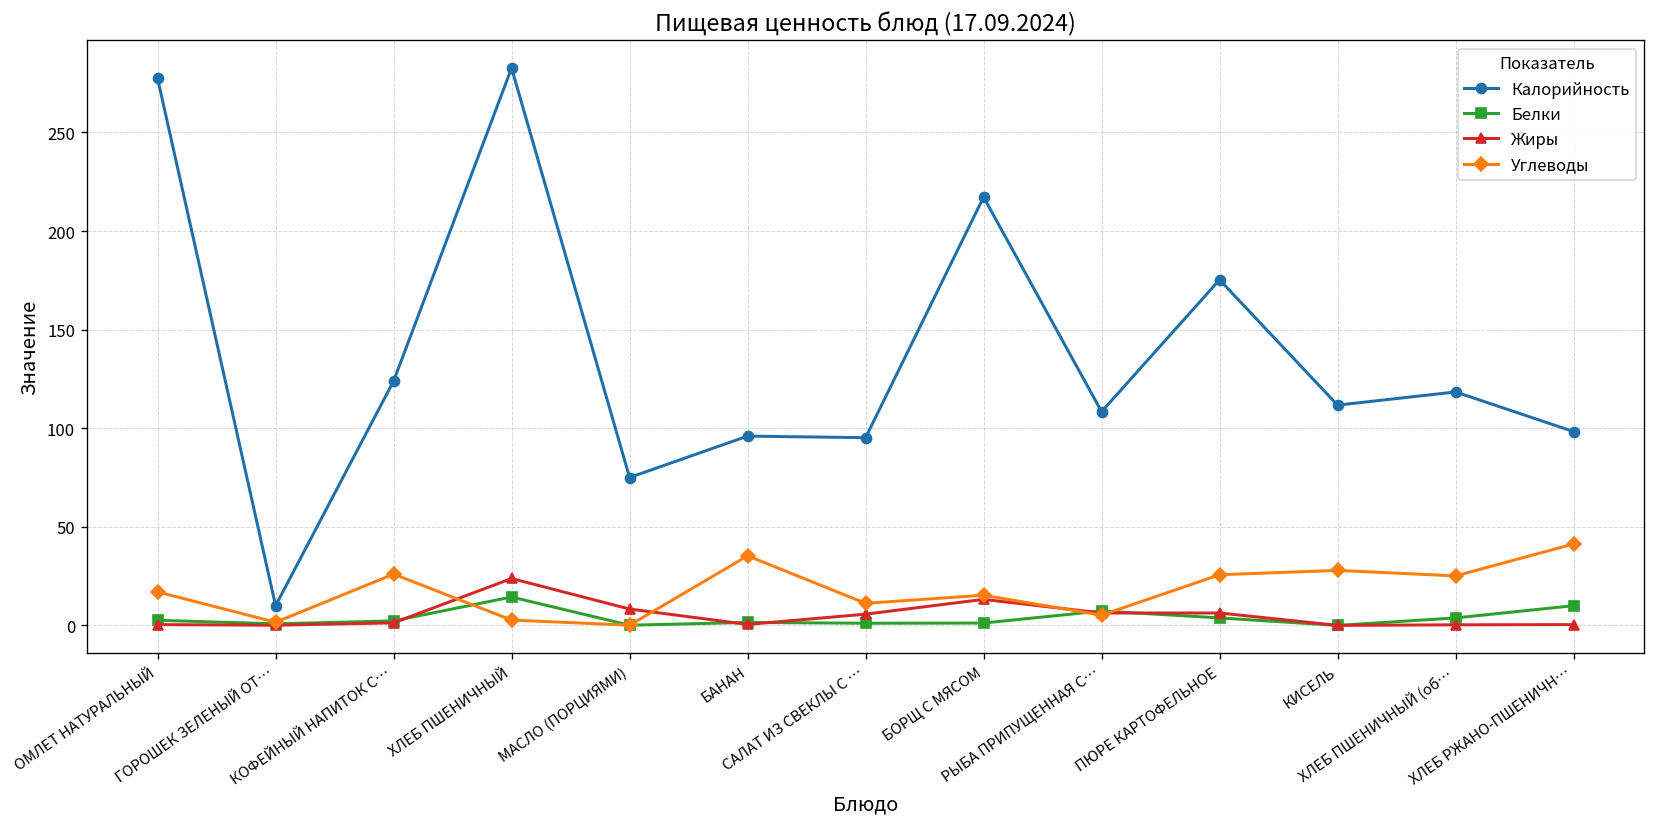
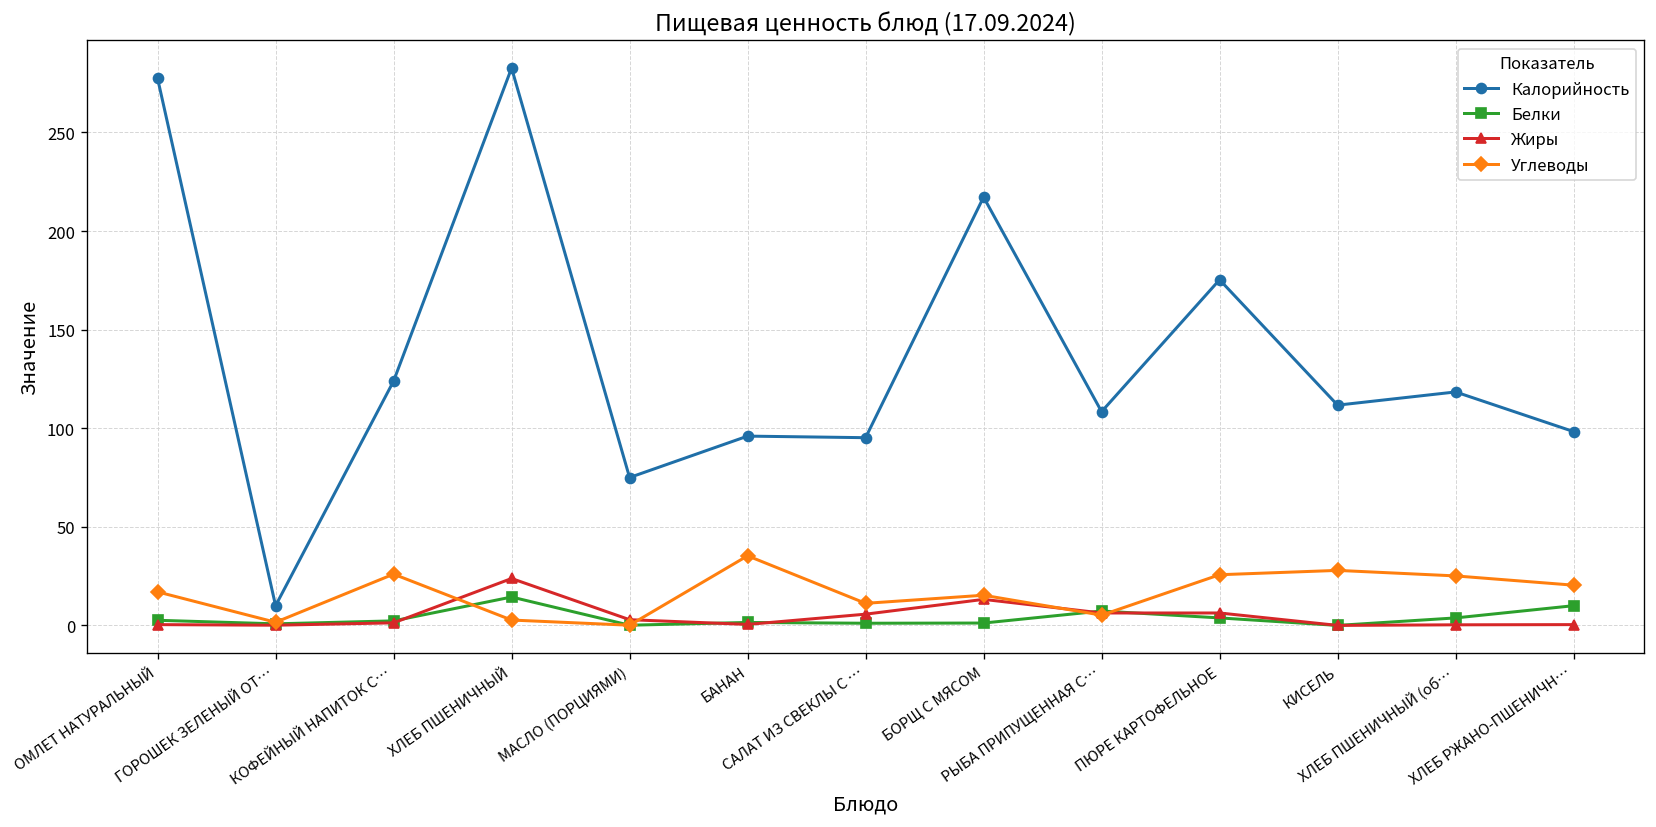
  {
    "Калорийность": {
      "ОМЛЕТ НАТУРАЛЬНЫЙ": 277,
      "ГОРОШЕК ЗЕЛЕНЫЙ ОТ…": 10,
      "КОФЕЙНЫЙ НАПИТОК С…": 124,
      "ХЛЕБ ПШЕНИЧНЫЙ": 283,
      "МАСЛО (ПОРЦИЯМИ)": 75,
      "БАНАН": 96,
      "САЛАТ ИЗ СВЕКЛЫ С …": 95,
      "БОРЩ С МЯСОМ": 217,
      "РЫБА ПРИПУЩЕННАЯ С…": 108,
      "ПЮРЕ КАРТОФЕЛЬНОЕ": 175,
      "КИСЕЛЬ": 112,
      "ХЛЕБ ПШЕНИЧНЫЙ (об…": 118,
      "ХЛЕБ РЖАНО-ПШЕНИЧН…": 98
    },
    "Белки": {
      "ОМЛЕТ НАТУРАЛЬНЫЙ": 3,
      "ХЛЕБ ПШЕНИЧНЫЙ": 14,
      "САЛАТ ИЗ СВЕКЛЫ С …": 1,
      "БОРЩ С МЯСОМ": 1,
      "ПЮРЕ КАРТОФЕЛЬНОЕ": 4,
      "ХЛЕБ ПШЕНИЧНЫЙ (об…": 4,
      "ХЛЕБ РЖАНО-ПШЕНИЧН…": 10
    },
    "Жиры": {
      "ОМЛЕТ НАТУРАЛЬНЫЙ": 0,
      "ХЛЕБ ПШЕНИЧНЫЙ": 24,
-     "МАСЛО (ПОРЦИЯМИ)": 8,
+     "МАСЛО (ПОРЦИЯМИ)": 3,
      "САЛАТ ИЗ СВЕКЛЫ С …": 6,
      "БОРЩ С МЯСОМ": 13,
      "ПЮРЕ КАРТОФЕЛЬНОЕ": 6,
      "ХЛЕБ ПШЕНИЧНЫЙ (об…": 0,
      "ХЛЕБ РЖАНО-ПШЕНИЧН…": 0
    },
    "Углеводы": {
      "ОМЛЕТ НАТУРАЛЬНЫЙ": 17,
      "КОФЕЙНЫЙ НАПИТОК С…": 26,
      "ХЛЕБ ПШЕНИЧНЫЙ": 3,
      "БАНАН": 35,
      "САЛАТ ИЗ СВЕКЛЫ С …": 11,
      "БОРЩ С МЯСОМ": 15,
      "ПЮРЕ КАРТОФЕЛЬНОЕ": 26,
      "КИСЕЛЬ": 28,
      "ХЛЕБ ПШЕНИЧНЫЙ (об…": 25,
-     "ХЛЕБ РЖАНО-ПШЕНИЧН…": 41
+     "ХЛЕБ РЖАНО-ПШЕНИЧН…": 20
    }
  }
